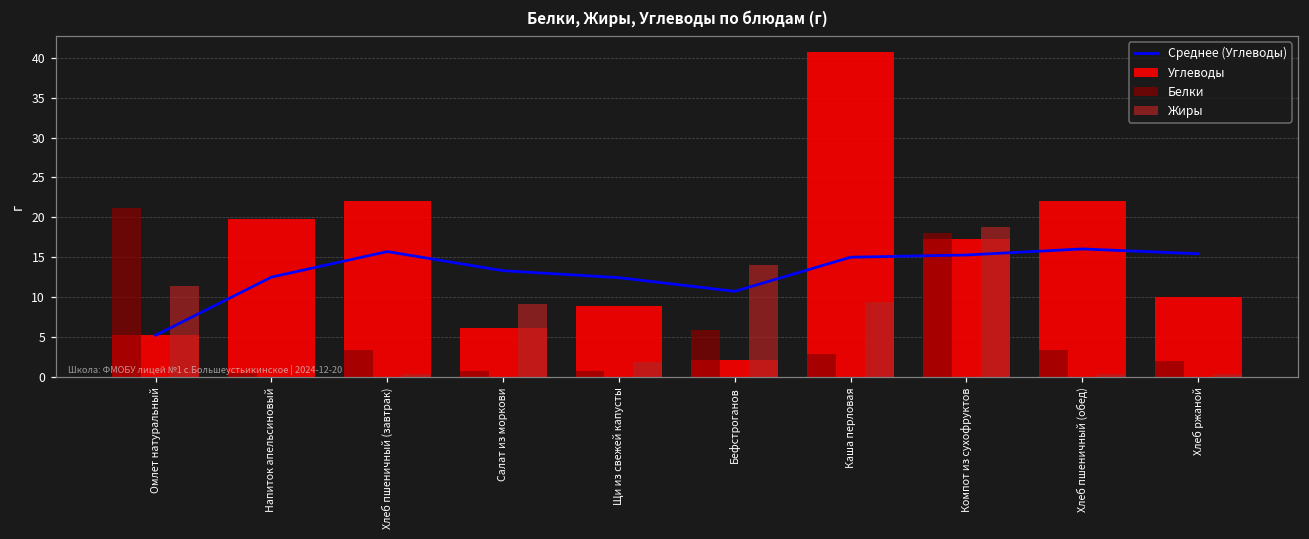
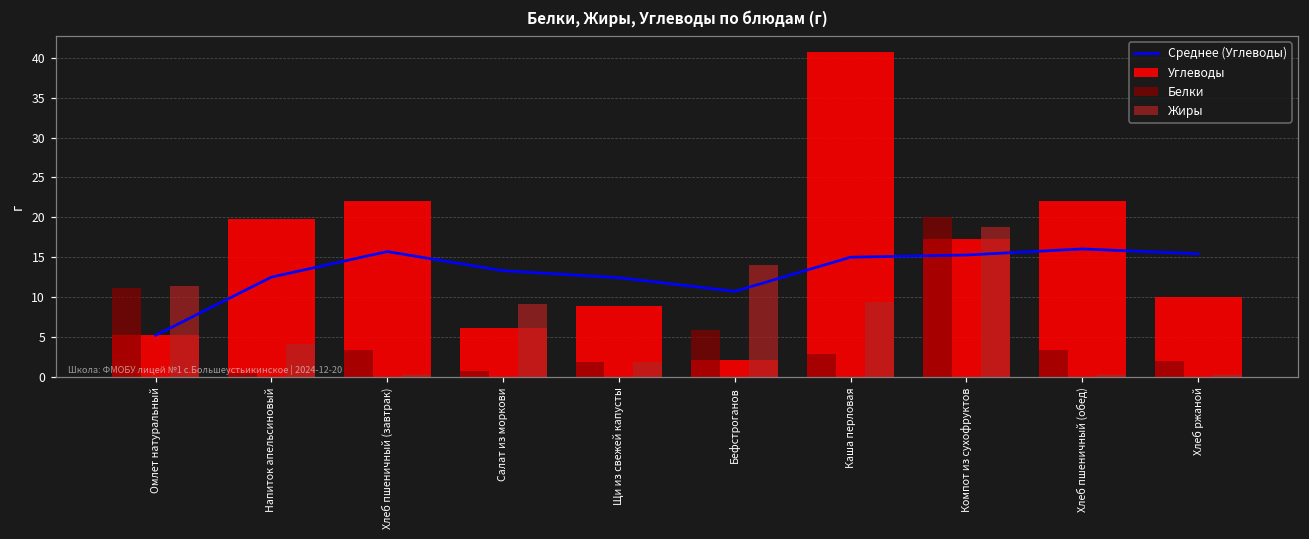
  {
    "Среднее (Углеводы)": {
      "Омлет натуральный": 5,
      "Напиток апельсиновый": 13,
      "Хлеб пшеничный (завтрак)": 16,
      "Салат из моркови": 13,
      "Щи из свежей капусты": 12,
      "Бефстроганов": 11,
      "Каша перловая": 15,
      "Компот из сухофруктов": 15,
      "Хлеб пшеничный (обед)": 16,
      "Хлеб ржаной": 15
    },
    "Углеводы": {
      "Омлет натуральный": 5,
      "Напиток апельсиновый": 20,
      "Хлеб пшеничный (завтрак)": 22,
      "Салат из моркови": 6,
      "Щи из свежей капусты": 9,
      "Бефстроганов": 2,
      "Каша перловая": 41,
      "Компот из сухофруктов": 17,
      "Хлеб пшеничный (обед)": 22,
      "Хлеб ржаной": 10
    },
    "Белки": {
-     "Омлет натуральный": 21,
-     "Щи из свежей капусты": 1,
+     "Омлет натуральный": 11,
+     "Щи из свежей капусты": 2,
      "Бефстроганов": 6,
-     "Компот из сухофруктов": 18
+     "Компот из сухофруктов": 20
    },
    "Жиры": {
      "Омлет натуральный": 11,
-     "Напиток апельсиновый": 0,
+     "Напиток апельсиновый": 4,
      "Салат из моркови": 9,
      "Бефстроганов": 14,
      "Компот из сухофруктов": 19
    }
  }
